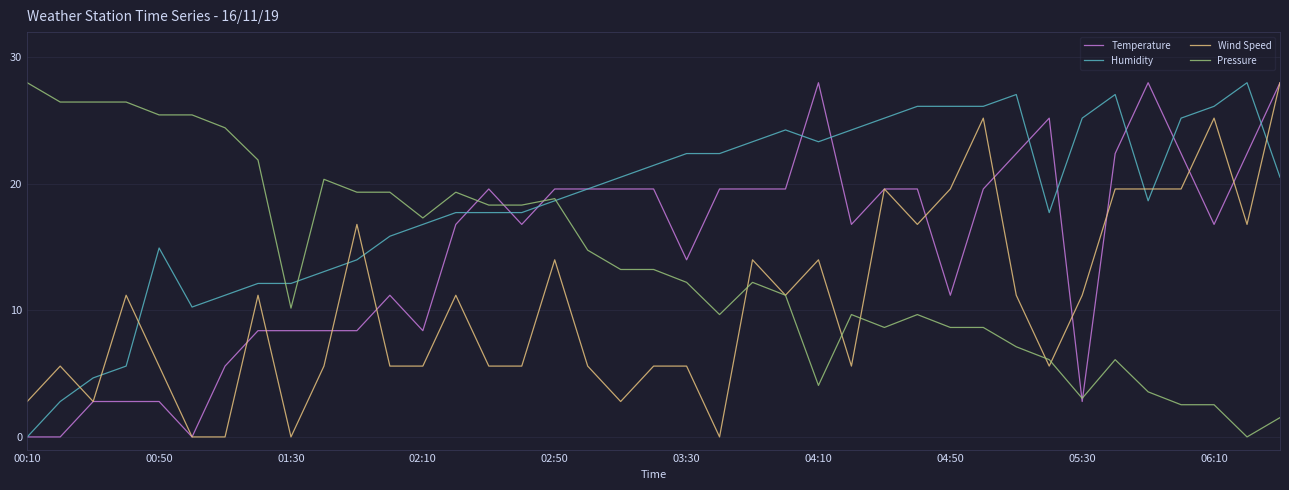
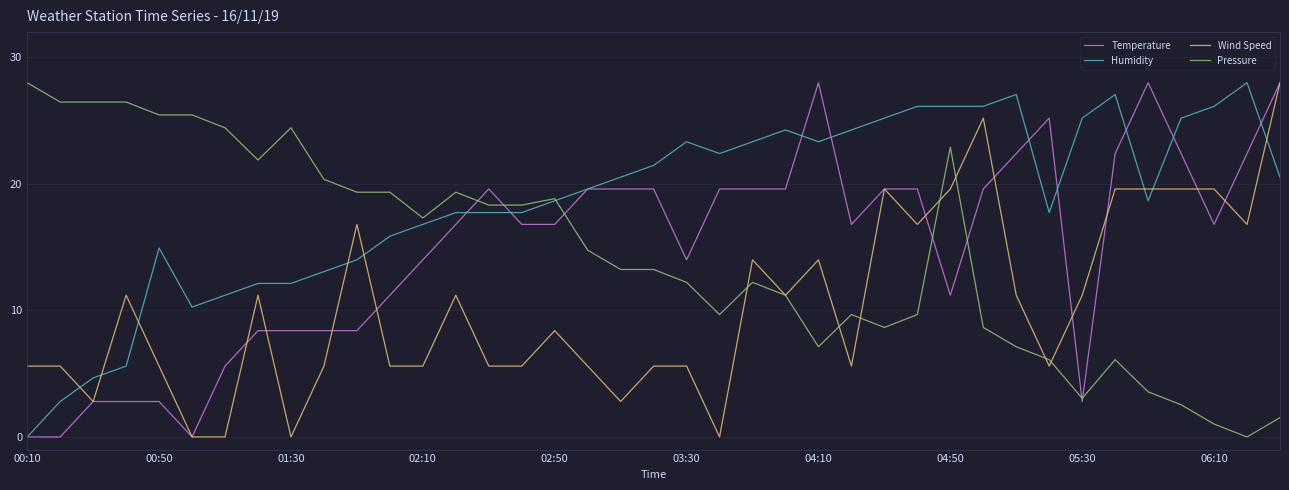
  {
    "Temperature": {
      "00:50": 2.8,
      "01:30": 8.4,
-     "02:10": 8.4,
-     "02:50": 19.6,
+     "02:10": 14.0,
+     "02:50": 16.8,
      "03:30": 14.0,
      "04:10": 28.0,
      "04:50": 11.2,
      "05:30": 2.8,
      "06:10": 16.8
    },
    "Humidity": {
      "00:50": 14.9,
      "01:30": 12.1,
      "02:10": 16.8,
-     "03:30": 22.4,
+     "03:30": 23.3,
      "04:10": 23.3,
      "04:50": 26.1,
      "05:30": 25.2,
      "06:10": 26.1
    },
    "Wind Speed": {
-     "00:10": 2.8,
+     "00:10": 5.6,
      "00:50": 5.6,
      "01:30": 0.0,
      "02:10": 5.6,
-     "02:50": 14.0,
+     "02:50": 8.4,
      "03:30": 5.6,
      "04:10": 14.0,
      "04:50": 19.6,
      "05:30": 11.2,
-     "06:10": 25.2
+     "06:10": 19.6
    },
    "Pressure": {
      "00:10": 28.0,
      "00:50": 25.5,
-     "01:30": 10.2,
+     "01:30": 24.4,
      "02:10": 17.3,
      "03:30": 12.2,
-     "04:10": 4.1,
-     "04:50": 8.7,
+     "04:10": 7.1,
+     "04:50": 22.9,
      "05:30": 3.1,
-     "06:10": 2.5
+     "06:10": 1.0
    }
  }
